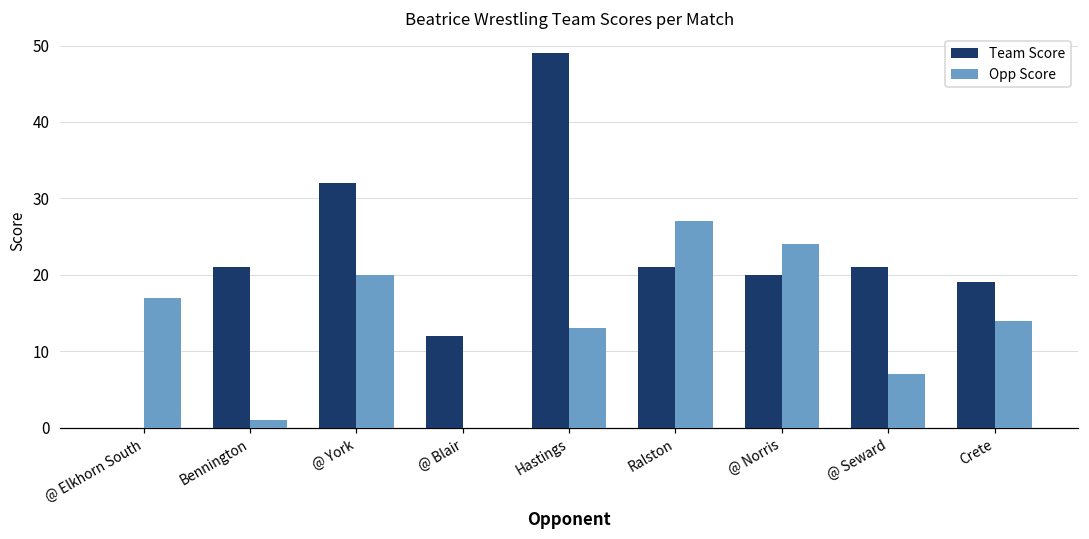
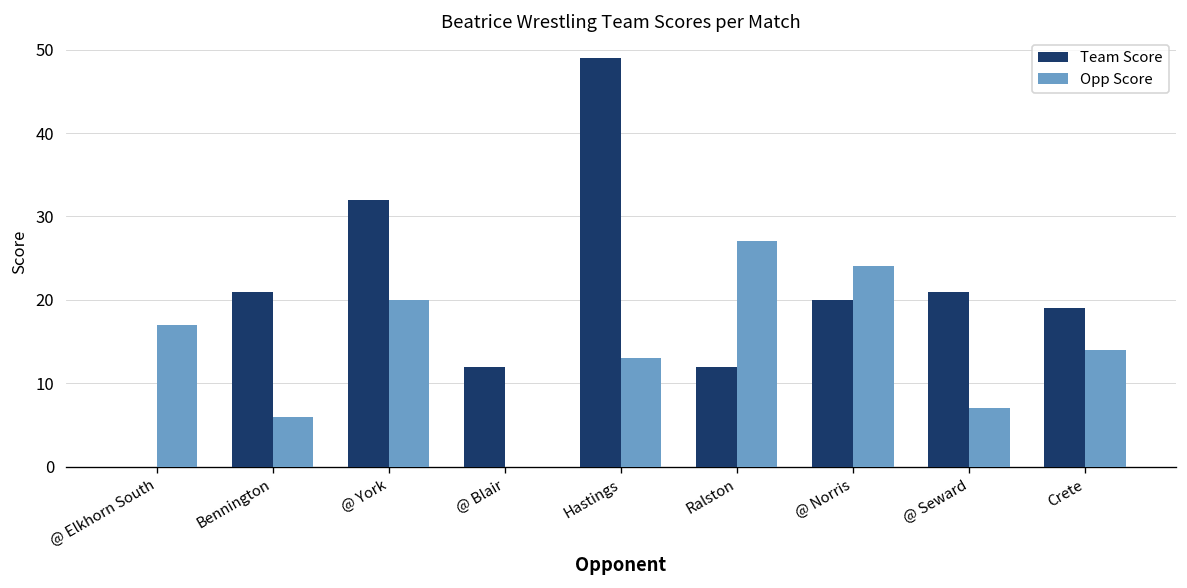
  {
    "Team Score": {
      "@ Elkhorn South": 0,
      "Bennington": 21,
      "@ York": 32,
      "@ Blair": 12,
      "Hastings": 49,
-     "Ralston": 21,
+     "Ralston": 12,
      "@ Norris": 20,
      "@ Seward": 21,
      "Crete": 19
    },
    "Opp Score": {
      "@ Elkhorn South": 17,
-     "Bennington": 1,
+     "Bennington": 6,
      "@ York": 20,
      "@ Blair": 0,
      "Hastings": 13,
      "Ralston": 27,
      "@ Norris": 24,
      "@ Seward": 7,
      "Crete": 14
    }
  }
